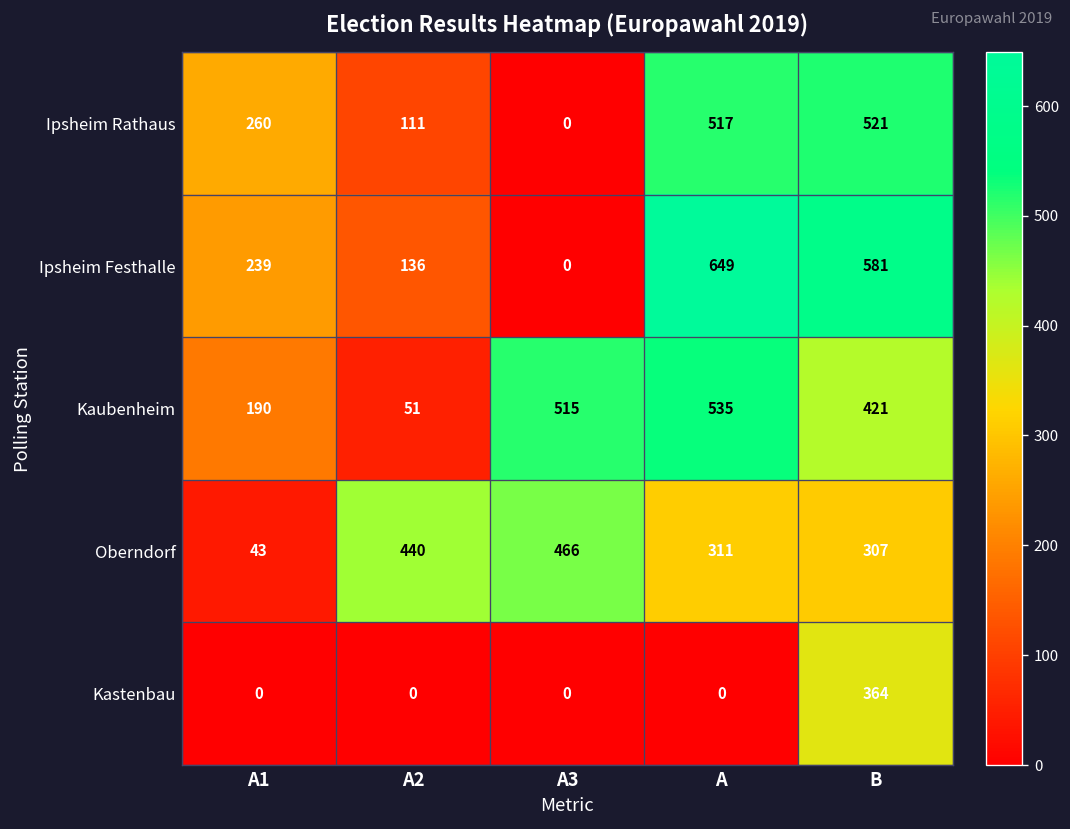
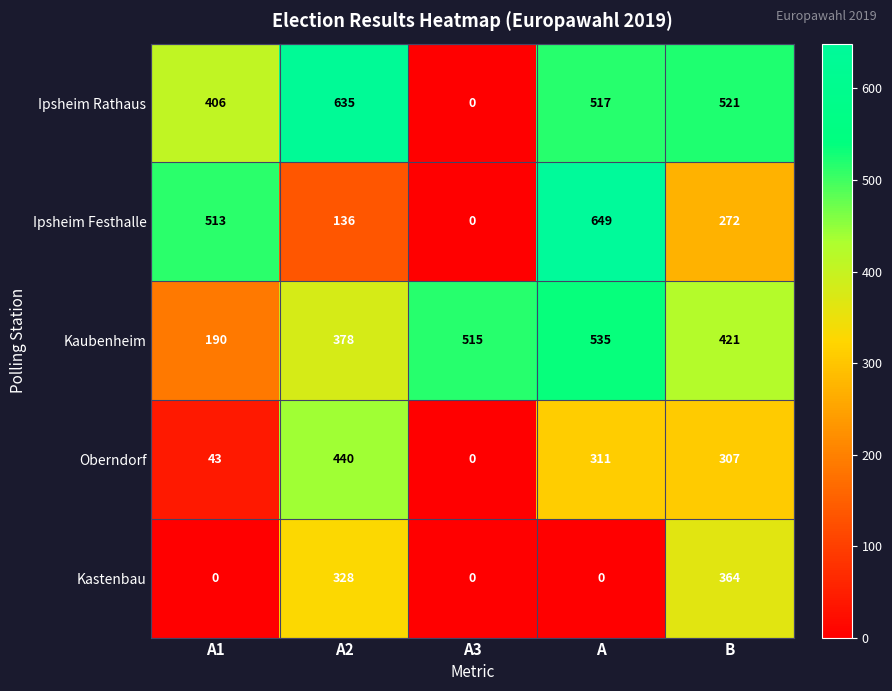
  {
    "Ipsheim Rathaus": {
-     "A1": 260,
-     "A2": 111,
+     "A1": 406,
+     "A2": 635,
      "A3": 0,
      "A": 517,
      "B": 521
    },
    "Ipsheim Festhalle": {
-     "A1": 239,
+     "A1": 513,
      "A2": 136,
      "A3": 0,
      "A": 649,
-     "B": 581
+     "B": 272
    },
    "Kaubenheim": {
      "A1": 190,
-     "A2": 51,
+     "A2": 378,
      "A3": 515,
      "A": 535,
      "B": 421
    },
    "Oberndorf": {
      "A1": 43,
      "A2": 440,
-     "A3": 466,
+     "A3": 0,
      "A": 311,
      "B": 307
    },
    "Kastenbau": {
      "A1": 0,
-     "A2": 0,
+     "A2": 328,
      "A3": 0,
      "A": 0,
      "B": 364
    }
  }
